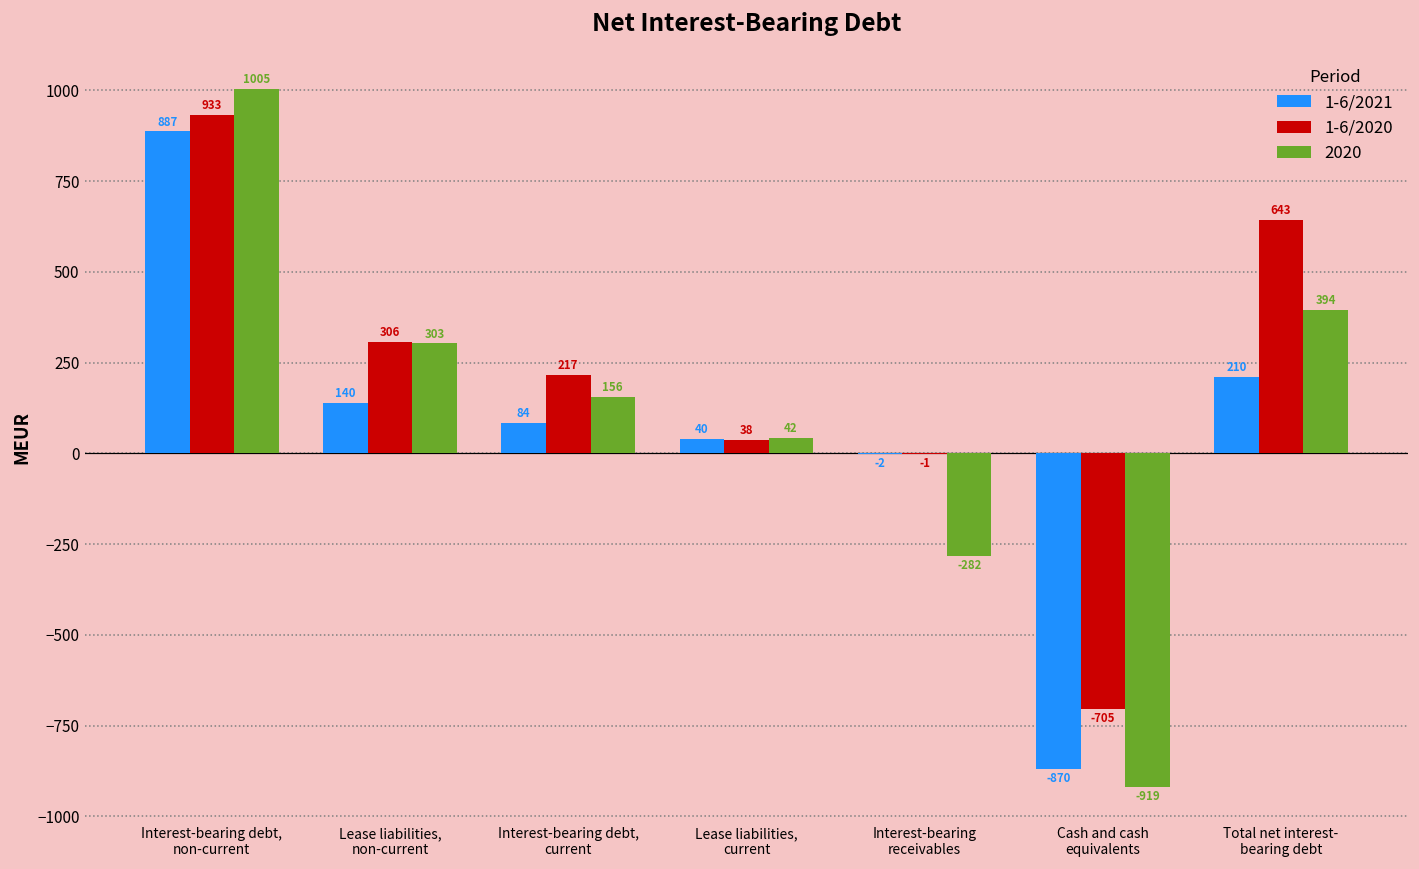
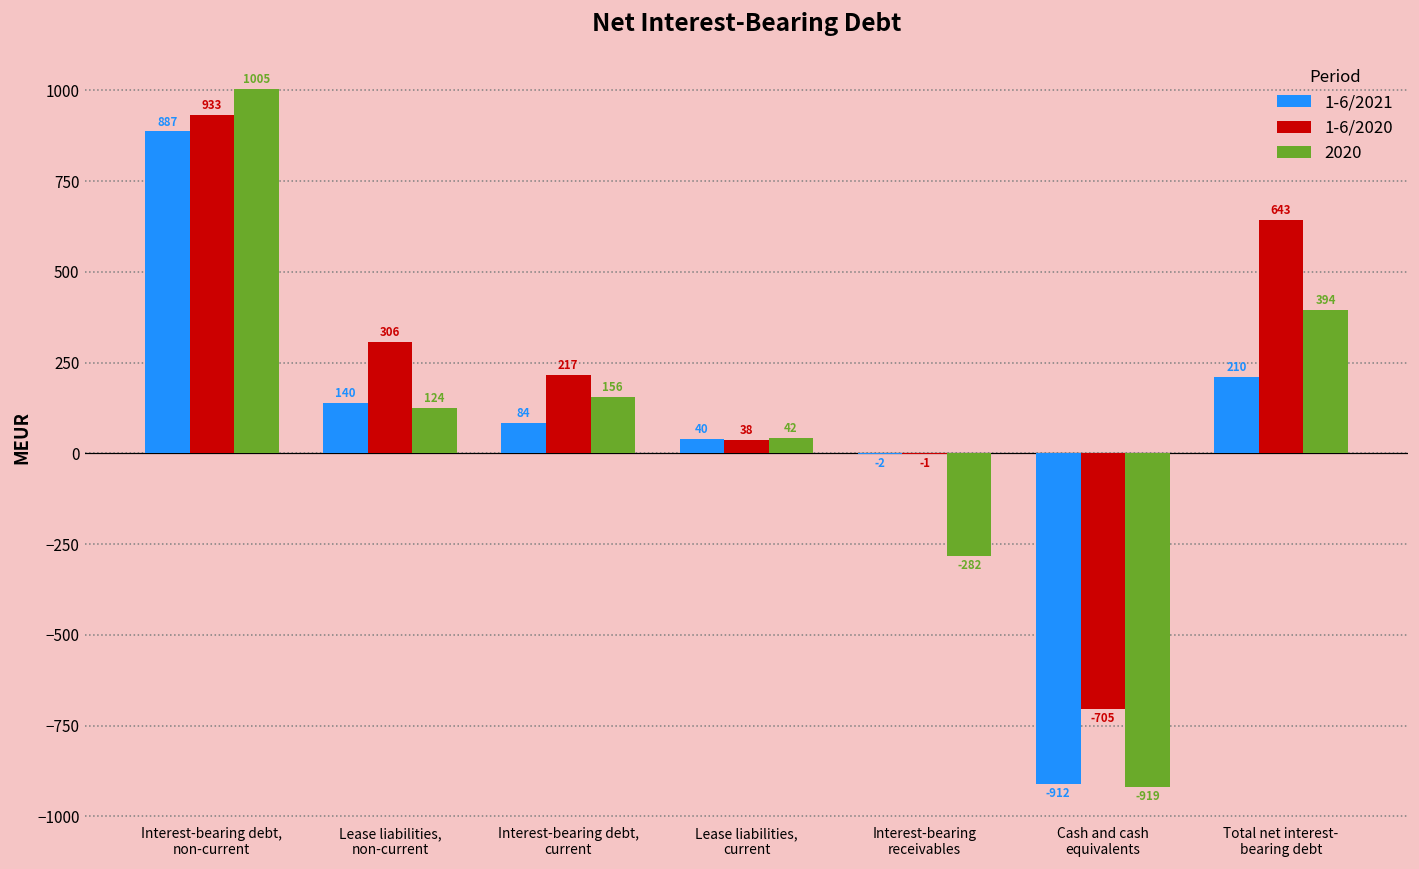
  {
    "1-6/2021": {
      "Interest-bearing debt, non-current": 887,
      "Lease liabilities, non-current": 140,
      "Interest-bearing debt, current": 84,
      "Lease liabilities, current": 40,
      "Interest-bearing receivables": -2,
-     "Cash and cash equivalents": -870,
+     "Cash and cash equivalents": -912,
      "Total net interest- bearing debt": 210
    },
    "1-6/2020": {
      "Interest-bearing debt, non-current": 933,
      "Lease liabilities, non-current": 306,
      "Interest-bearing debt, current": 217,
      "Lease liabilities, current": 38,
      "Interest-bearing receivables": -1,
      "Cash and cash equivalents": -705,
      "Total net interest- bearing debt": 643
    },
    "2020": {
      "Interest-bearing debt, non-current": 1005,
-     "Lease liabilities, non-current": 303,
+     "Lease liabilities, non-current": 124,
      "Interest-bearing debt, current": 156,
      "Lease liabilities, current": 42,
      "Interest-bearing receivables": -282,
      "Cash and cash equivalents": -919,
      "Total net interest- bearing debt": 394
    }
  }
